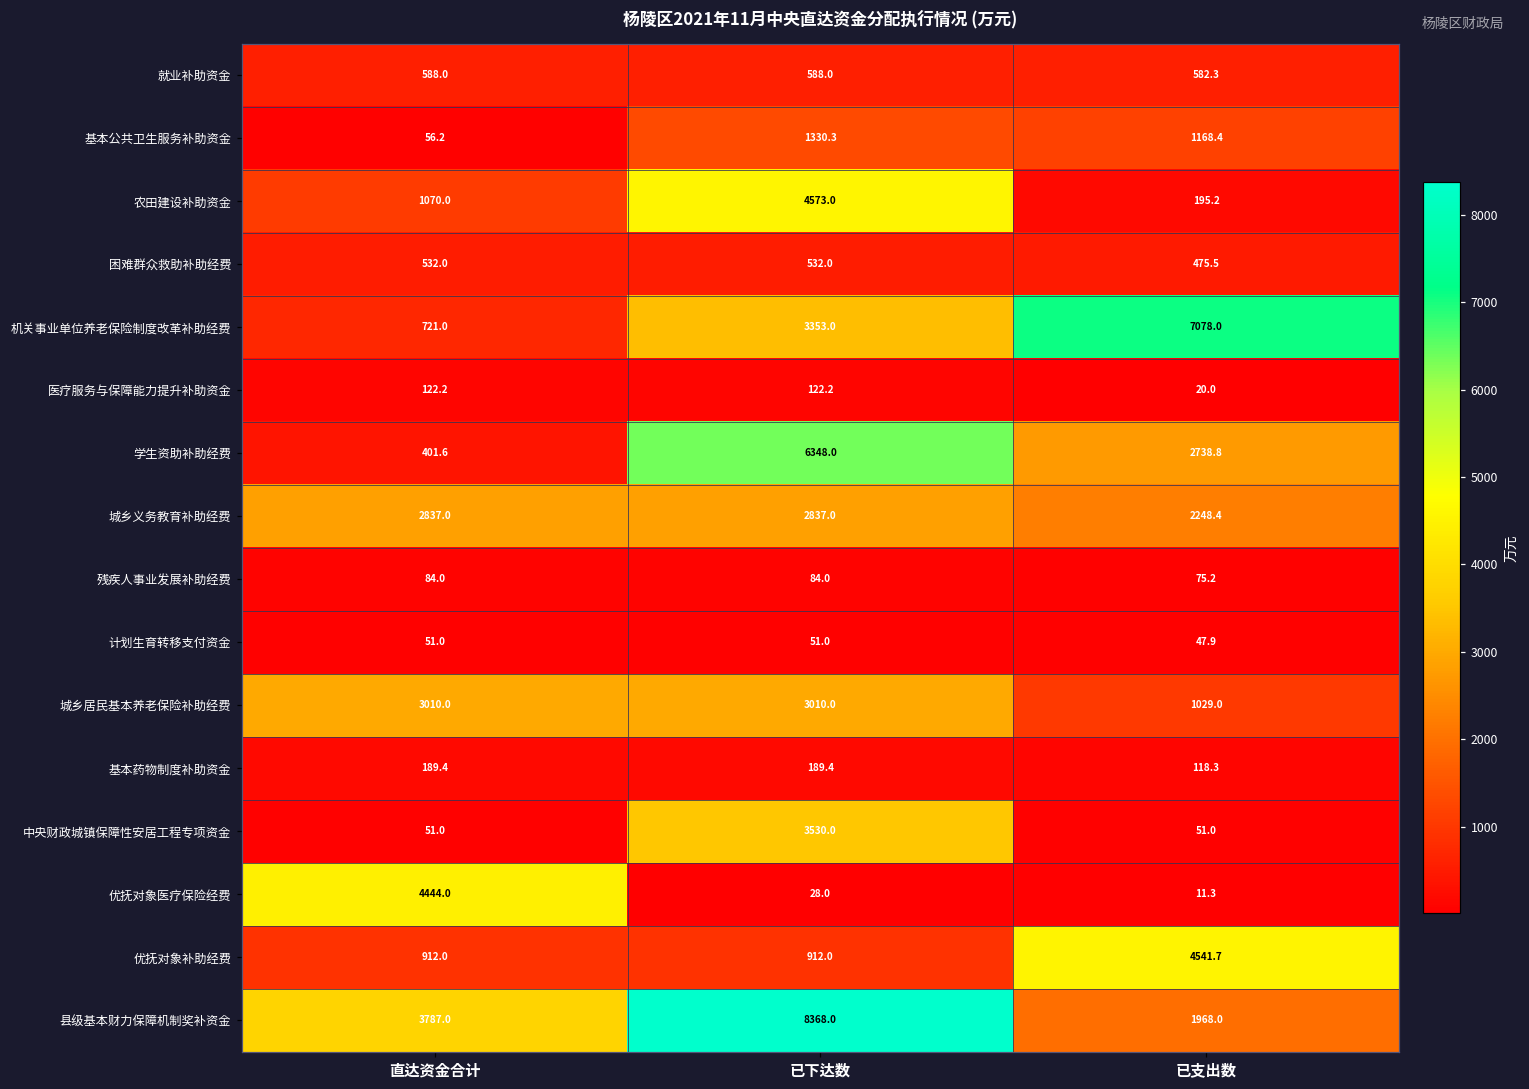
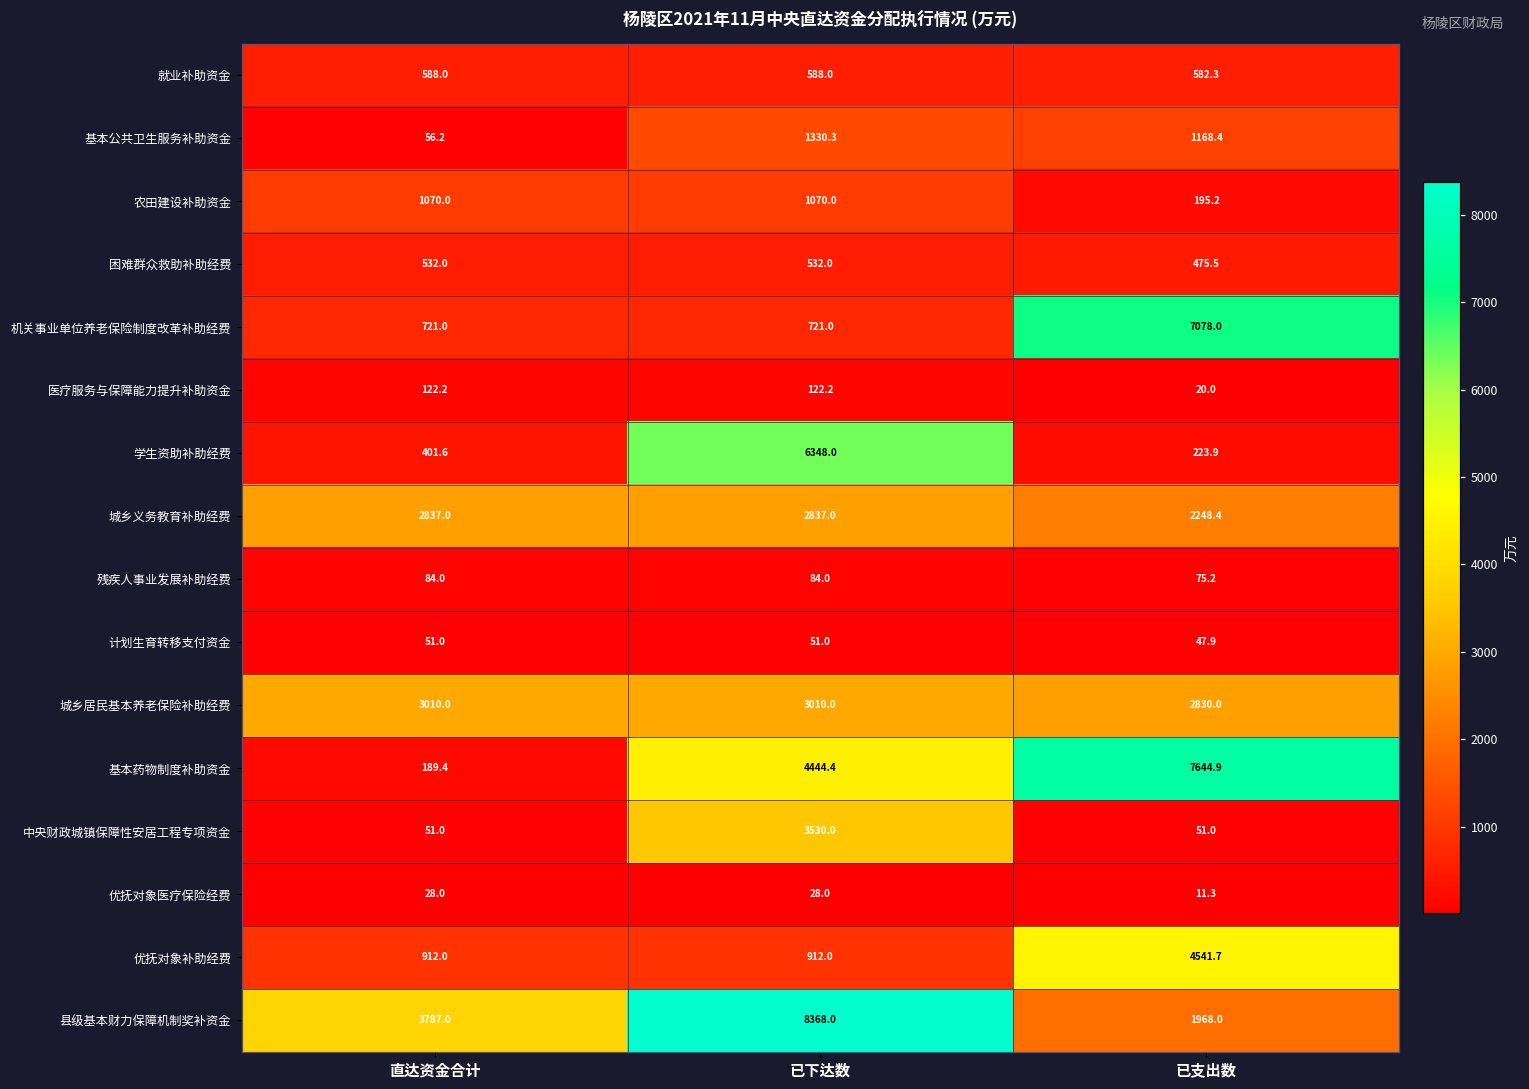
  {
    "就业补助资金": {
      "直达资金合计": 588.0,
      "已下达数": 588.0,
      "已支出数": 582.3
    },
    "基本公共卫生服务补助资金": {
      "直达资金合计": 56.2,
      "已下达数": 1330.3,
      "已支出数": 1168.4
    },
    "农田建设补助资金": {
      "直达资金合计": 1070.0,
-     "已下达数": 4573.0,
+     "已下达数": 1070.0,
      "已支出数": 195.2
    },
    "困难群众救助补助经费": {
      "直达资金合计": 532.0,
      "已下达数": 532.0,
      "已支出数": 475.5
    },
    "机关事业单位养老保险制度改革补助经费": {
      "直达资金合计": 721.0,
-     "已下达数": 3353.0,
+     "已下达数": 721.0,
      "已支出数": 7078.0
    },
    "医疗服务与保障能力提升补助资金": {
      "直达资金合计": 122.2,
      "已下达数": 122.2,
      "已支出数": 20.0
    },
    "学生资助补助经费": {
      "直达资金合计": 401.6,
      "已下达数": 6348.0,
-     "已支出数": 2738.8
+     "已支出数": 223.9
    },
    "城乡义务教育补助经费": {
      "直达资金合计": 2837.0,
      "已下达数": 2837.0,
      "已支出数": 2248.4
    },
    "残疾人事业发展补助经费": {
      "直达资金合计": 84.0,
      "已下达数": 84.0,
      "已支出数": 75.2
    },
    "计划生育转移支付资金": {
      "直达资金合计": 51.0,
      "已下达数": 51.0,
      "已支出数": 47.9
    },
    "城乡居民基本养老保险补助经费": {
      "直达资金合计": 3010.0,
      "已下达数": 3010.0,
-     "已支出数": 1029.0
+     "已支出数": 2830.0
    },
    "基本药物制度补助资金": {
      "直达资金合计": 189.4,
-     "已下达数": 189.4,
-     "已支出数": 118.3
+     "已下达数": 4444.4,
+     "已支出数": 7644.9
    },
    "中央财政城镇保障性安居工程专项资金": {
      "直达资金合计": 51.0,
      "已下达数": 3530.0,
      "已支出数": 51.0
    },
    "优抚对象医疗保险经费": {
-     "直达资金合计": 4444.0,
+     "直达资金合计": 28.0,
      "已下达数": 28.0,
      "已支出数": 11.3
    },
    "优抚对象补助经费": {
      "直达资金合计": 912.0,
      "已下达数": 912.0,
      "已支出数": 4541.7
    },
    "县级基本财力保障机制奖补资金": {
      "直达资金合计": 3787.0,
      "已下达数": 8368.0,
      "已支出数": 1968.0
    }
  }
